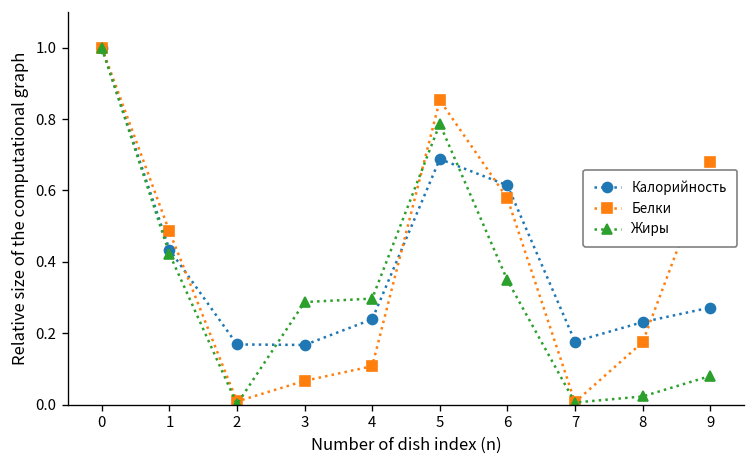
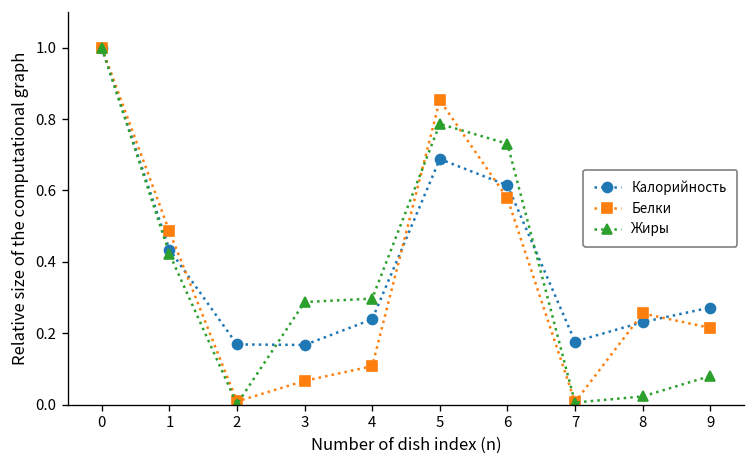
  {
    "Калорийность": {
      "1": 0.43,
      "2": 0.17,
      "3": 0.17,
      "4": 0.24,
      "5": 0.69,
      "6": 0.61,
      "7": 0.18,
      "8": 0.23,
      "9": 0.27
    },
    "Белки": {
      "1": 0.49,
      "3": 0.07,
      "4": 0.11,
      "5": 0.85,
      "6": 0.58,
-     "8": 0.17,
-     "9": 0.68
+     "8": 0.26,
+     "9": 0.22
    },
    "Жиры": {
      "1": 0.42,
      "3": 0.29,
      "4": 0.30,
      "5": 0.79,
-     "6": 0.35,
+     "6": 0.73,
      "8": 0.02,
      "9": 0.08
    }
  }
